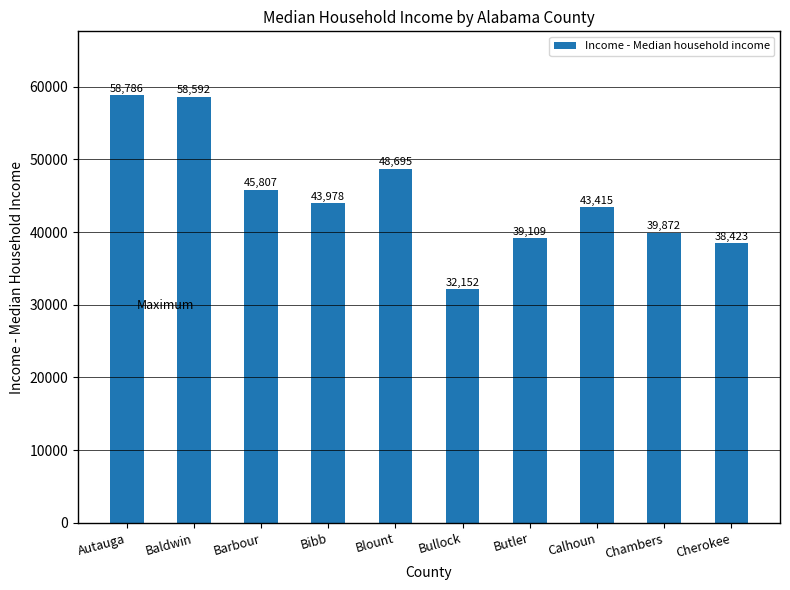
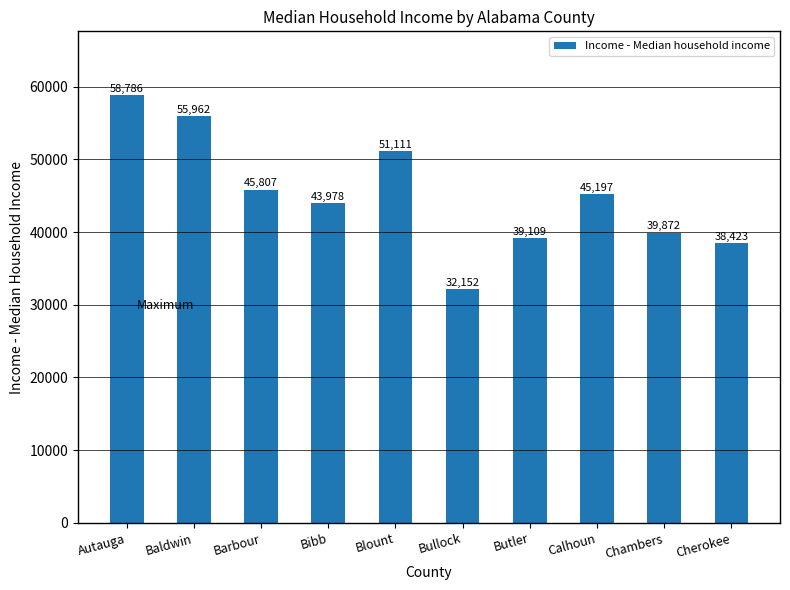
  {
    "Autauga": "58,786",
-   "Baldwin": "58,592",
+   "Baldwin": "55,962",
    "Barbour": "45,807",
    "Bibb": "43,978",
-   "Blount": "48,695",
+   "Blount": "51,111",
    "Bullock": "32,152",
    "Butler": "39,109",
-   "Calhoun": "43,415",
+   "Calhoun": "45,197",
    "Chambers": "39,872",
    "Cherokee": "38,423"
  }
